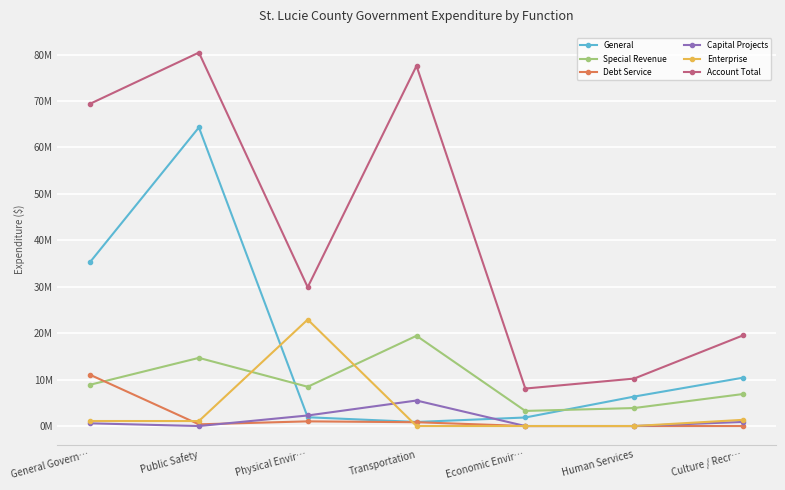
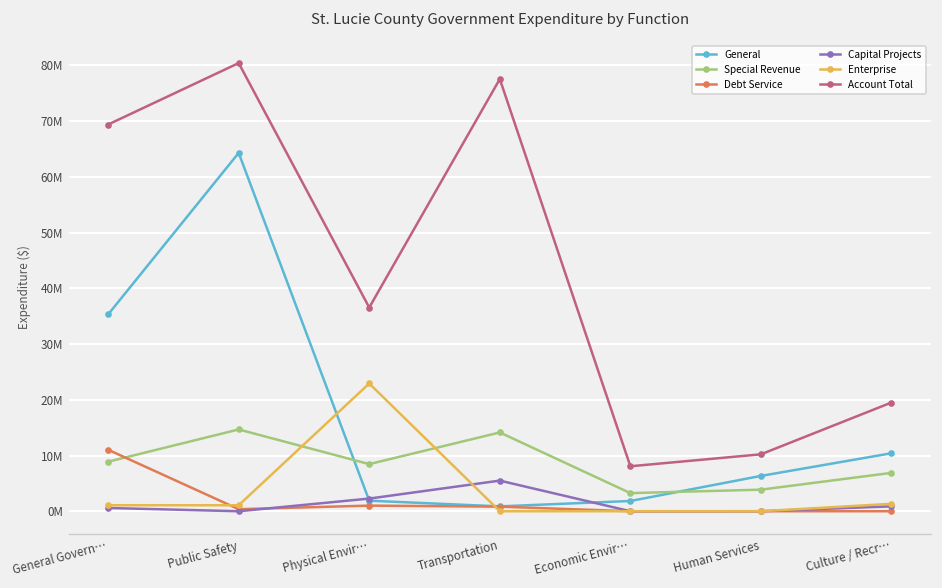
  {
    "General": {
      "General Govern…": 35000000,
      "Public Safety": 64000000,
      "Economic Envir…": 2000000,
      "Human Services": 6000000,
      "Culture / Recr…": 10000000
    },
    "Special Revenue": {
      "General Govern…": 9000000,
      "Public Safety": 15000000,
      "Physical Envir…": 8000000,
-     "Transportation": 19000000,
+     "Transportation": 14000000,
      "Economic Envir…": 3000000,
      "Human Services": 4000000,
      "Culture / Recr…": 7000000
    },
    "Debt Service": {
      "General Govern…": 11000000,
      "Physical Envir…": 1000000,
      "Culture / Recr…": 0
    },
    "Capital Projects": {
      "Transportation": 5000000
    },
    "Enterprise": {
      "Public Safety": 1000000,
      "Physical Envir…": 23000000,
      "Transportation": 0
    },
    "Account Total": {
      "General Govern…": 69000000,
      "Public Safety": 80000000,
-     "Physical Envir…": 30000000,
+     "Physical Envir…": 37000000,
      "Transportation": 78000000,
      "Economic Envir…": 8000000,
      "Human Services": 10000000,
      "Culture / Recr…": 20000000
    }
  }
